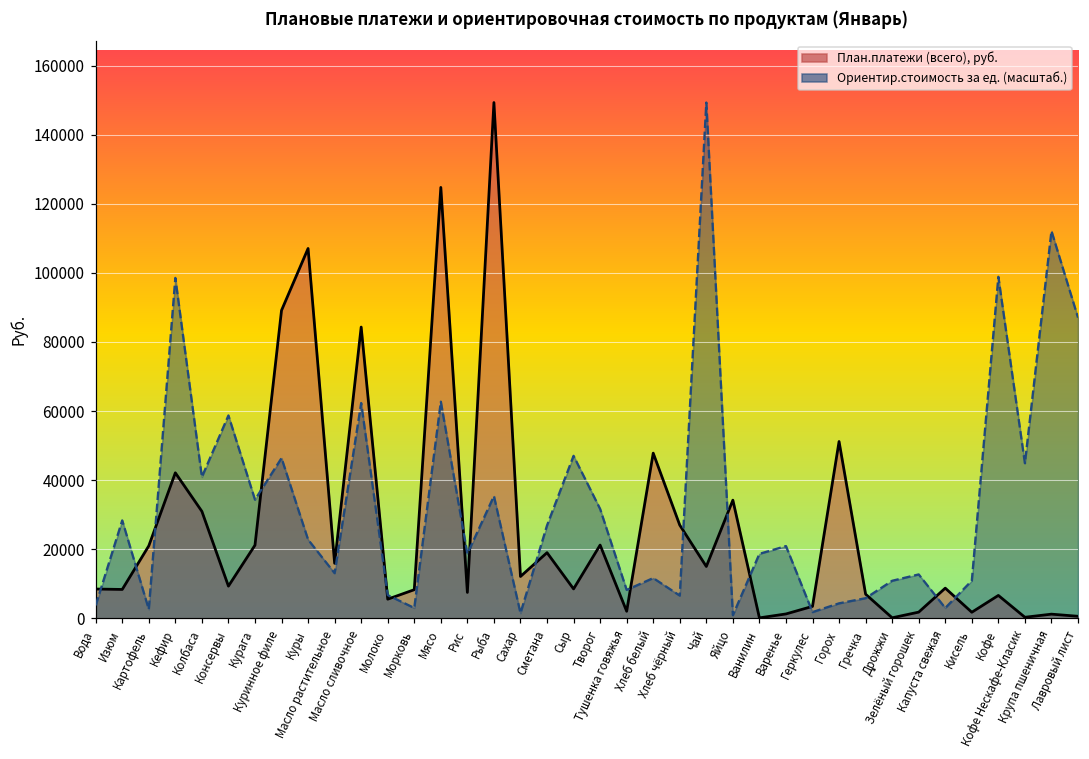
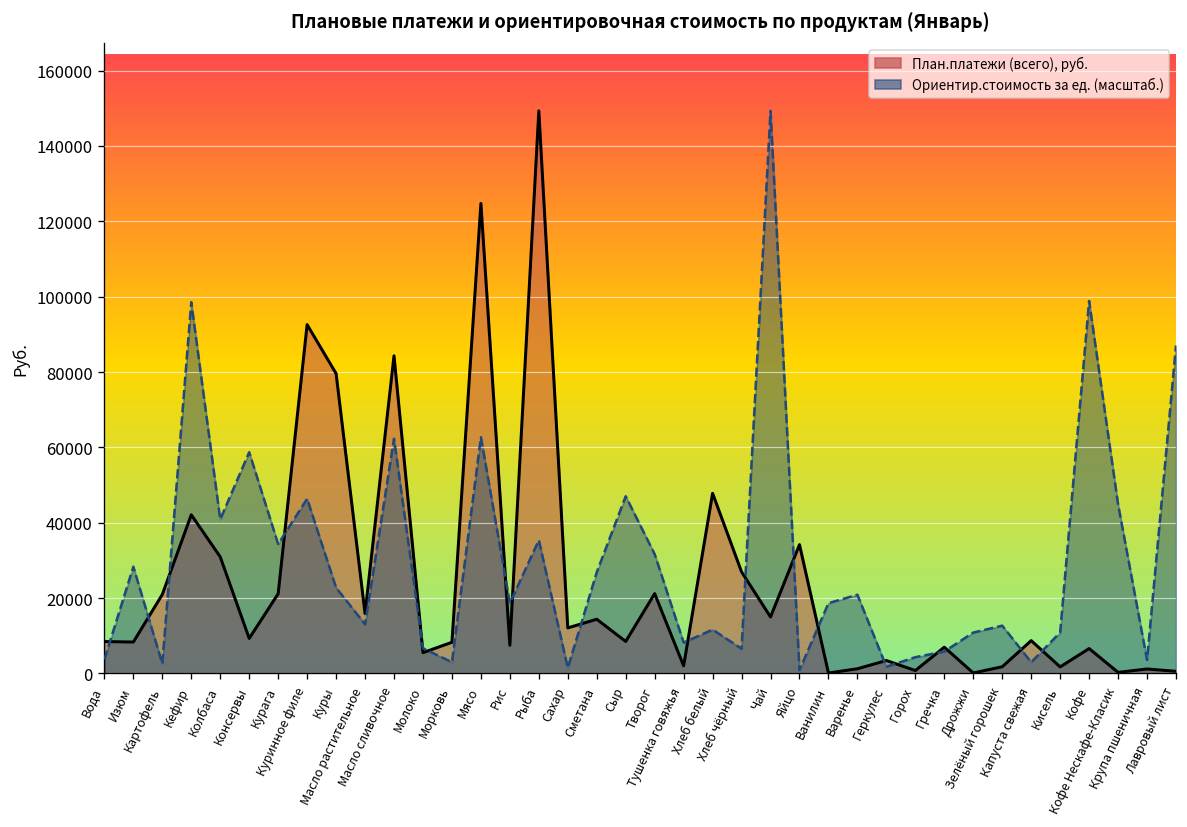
  {
    "План.платежи (всего), руб.": {
      "Вода": 8000,
      "Изюм": 8000,
      "Картофель": 21000,
      "Кефир": 42000,
      "Колбаса": 31000,
      "Консервы": 9000,
      "Курага": 21000,
-     "Куринное филе": 89000,
-     "Куры": 107000,
+     "Куринное филе": 93000,
+     "Куры": 80000,
      "Масло растительное": 16000,
      "Масло сливочное": 84000,
      "Молоко": 6000,
      "Морковь": 8000,
      "Мясо": 125000,
      "Рис": 7000,
      "Рыба": 149000,
      "Сахар": 12000,
-     "Сметана": 19000,
+     "Сметана": 14000,
      "Сыр": 9000,
      "Творог": 21000,
      "Тушенка говяжья": 2000,
      "Хлеб белый": 48000,
      "Хлеб чёрный": 27000,
      "Чай": 15000,
      "Яйцо": 34000,
      "Ванилин": 0,
      "Варенье": 1000,
      "Геркулес": 3000,
-     "Горох": 51000,
+     "Горох": 1000,
      "Гречка": 7000,
      "Дрожжи": 0,
      "Зелёный горошек": 2000,
      "Капуста свежая": 9000,
      "Кисель": 2000,
      "Кофе": 7000,
      "Кофе Нескафе-Класик": 0,
      "Крупа пшеничная": 1000,
      "Лавровый лист": 1000
    },
    "Ориентир.стоимость за ед. (масштаб.)": {
      "Вода": 4000,
      "Изюм": 28000,
      "Картофель": 3000,
      "Кефир": 99000,
      "Колбаса": 41000,
      "Консервы": 59000,
      "Курага": 34000,
      "Куринное филе": 46000,
      "Куры": 23000,
      "Масло растительное": 13000,
      "Масло сливочное": 62000,
      "Молоко": 7000,
      "Морковь": 3000,
      "Мясо": 63000,
      "Рис": 19000,
      "Рыба": 35000,
      "Сахар": 1000,
      "Сметана": 27000,
      "Сыр": 47000,
      "Творог": 32000,
      "Тушенка говяжья": 8000,
      "Хлеб белый": 12000,
      "Хлеб чёрный": 7000,
      "Чай": 149000,
      "Яйцо": 1000,
      "Ванилин": 19000,
      "Варенье": 21000,
      "Геркулес": 2000,
      "Горох": 4000,
      "Гречка": 6000,
      "Дрожжи": 11000,
      "Зелёный горошек": 13000,
      "Капуста свежая": 3000,
      "Кисель": 11000,
      "Кофе": 99000,
      "Кофе Нескафе-Класик": 45000,
-     "Крупа пшеничная": 112000,
+     "Крупа пшеничная": 4000,
      "Лавровый лист": 87000
    }
  }
